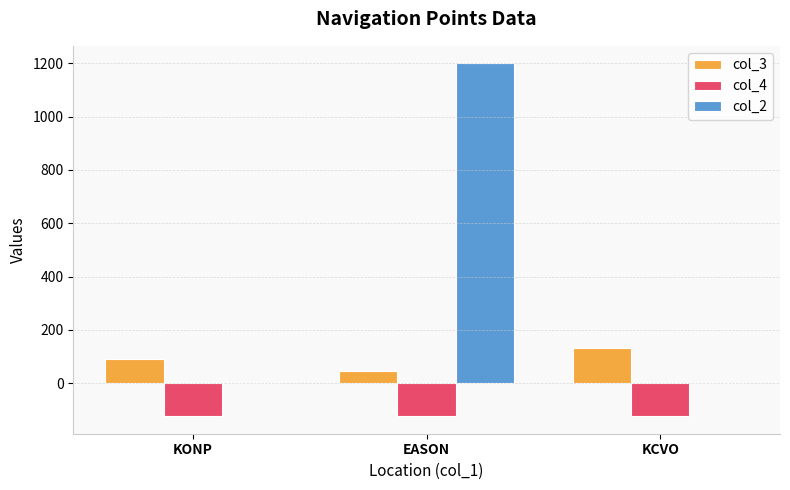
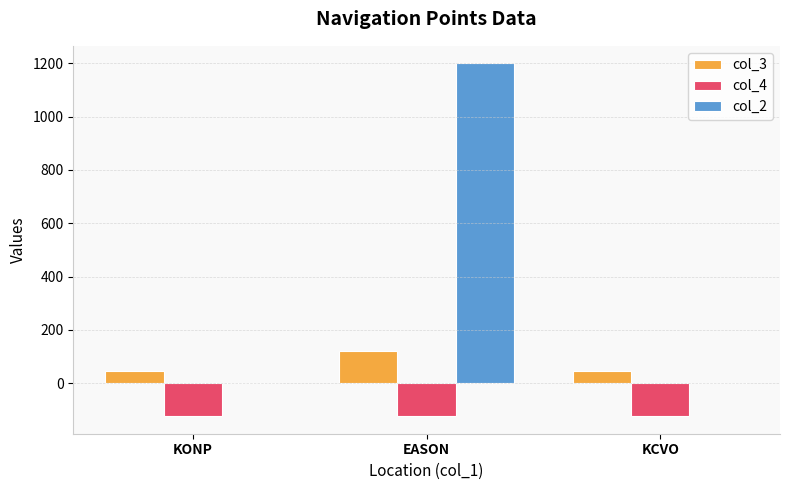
  {
    "col_3": {
-     "KONP": 90,
-     "EASON": 40,
-     "KCVO": 130
+     "KONP": 40,
+     "EASON": 120,
+     "KCVO": 40
    },
    "col_4": {
      "KONP": -120,
      "EASON": -120,
      "KCVO": -120
    },
    "col_2": {
      "KONP": 0,
      "EASON": 1200,
      "KCVO": 0
    }
  }
